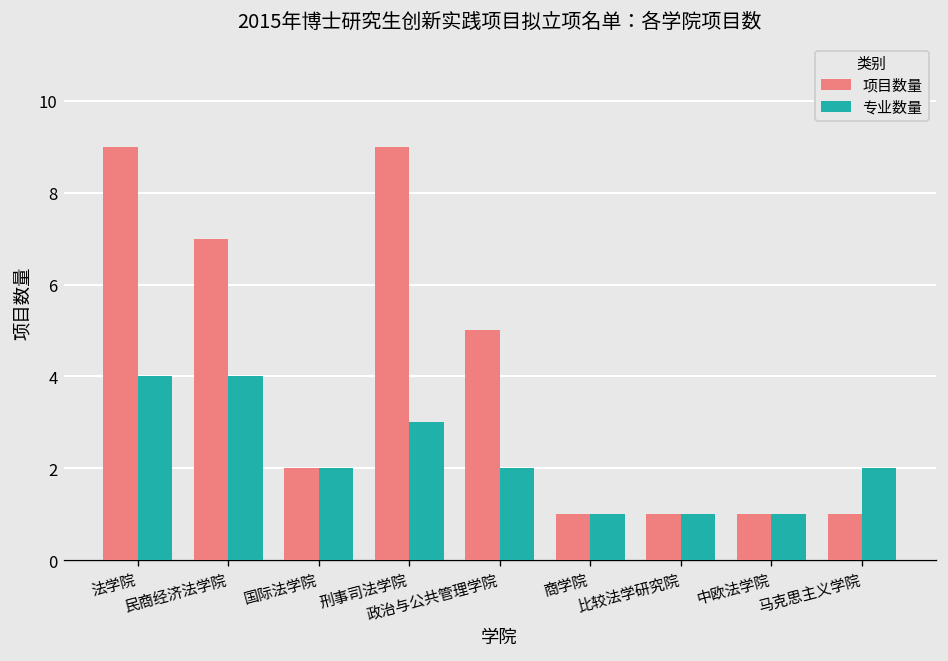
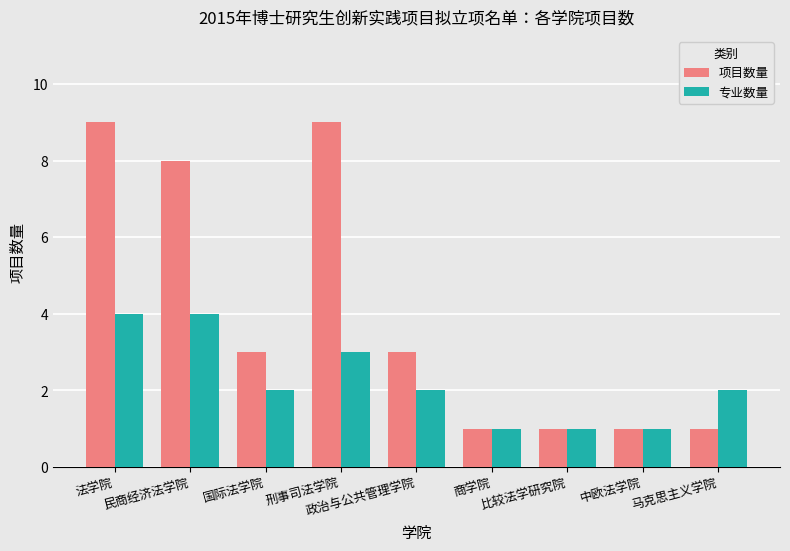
  {
    "项目数量": {
      "法学院": 9,
-     "民商经济法学院": 7,
-     "国际法学院": 2,
+     "民商经济法学院": 8,
+     "国际法学院": 3,
      "刑事司法学院": 9,
-     "政治与公共管理学院": 5,
+     "政治与公共管理学院": 3,
      "商学院": 1,
      "比较法学研究院": 1,
      "中欧法学院": 1,
      "马克思主义学院": 1
    },
    "专业数量": {
      "法学院": 4,
      "民商经济法学院": 4,
      "国际法学院": 2,
      "刑事司法学院": 3,
      "政治与公共管理学院": 2,
      "商学院": 1,
      "比较法学研究院": 1,
      "中欧法学院": 1,
      "马克思主义学院": 2
    }
  }
